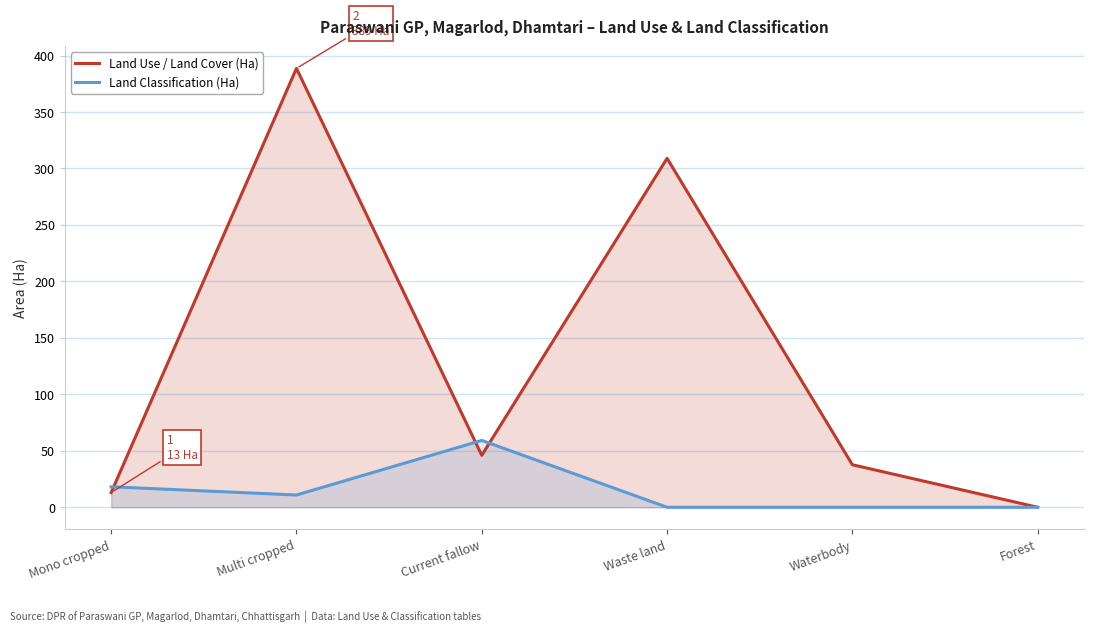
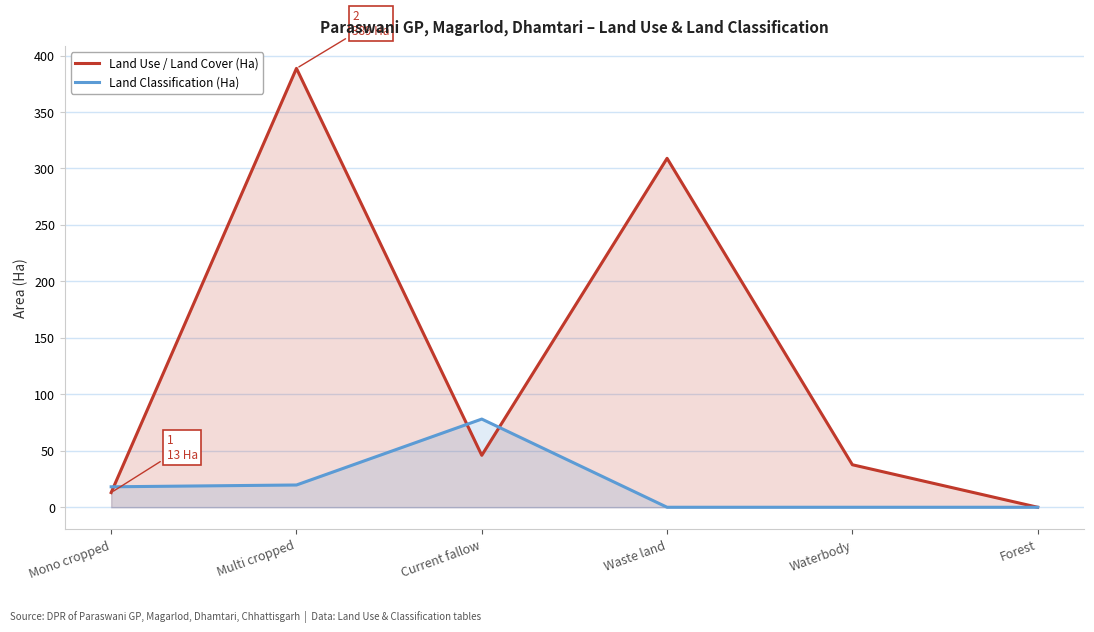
  {
    "Land Use / Land Cover (Ha)": {
      "Current fallow": 46,
      "Waste land": 309,
      "Waterbody": 38
    },
    "Land Classification (Ha)": {
-     "Multi cropped": 11,
-     "Current fallow": 59,
+     "Multi cropped": 20,
+     "Current fallow": 78,
      "Waste land": 0,
      "Waterbody": 0
    }
  }
